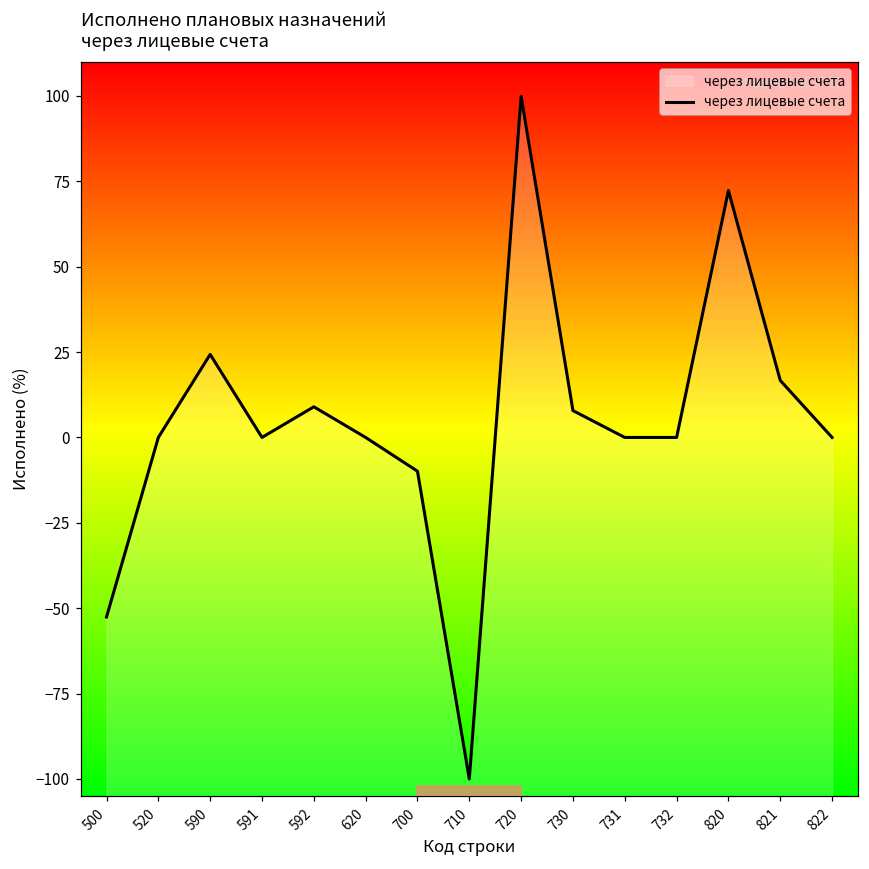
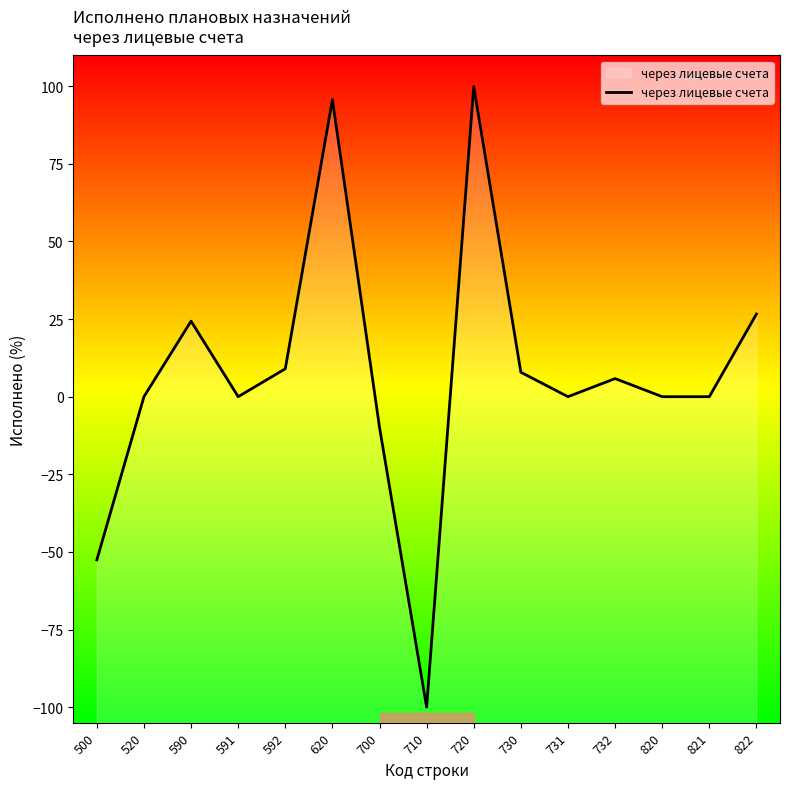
  {
    "500": -53,
    "520": 0,
    "590": 24,
    "591": 0,
    "592": 9,
-   "620": 0,
+   "620": 96,
    "700": -10,
    "710": -100,
    "720": 100,
    "730": 8,
    "731": 0,
-   "732": 0,
-   "820": 72,
-   "821": 17,
-   "822": 0
+   "732": 6,
+   "820": 0,
+   "821": 0,
+   "822": 27
  }
